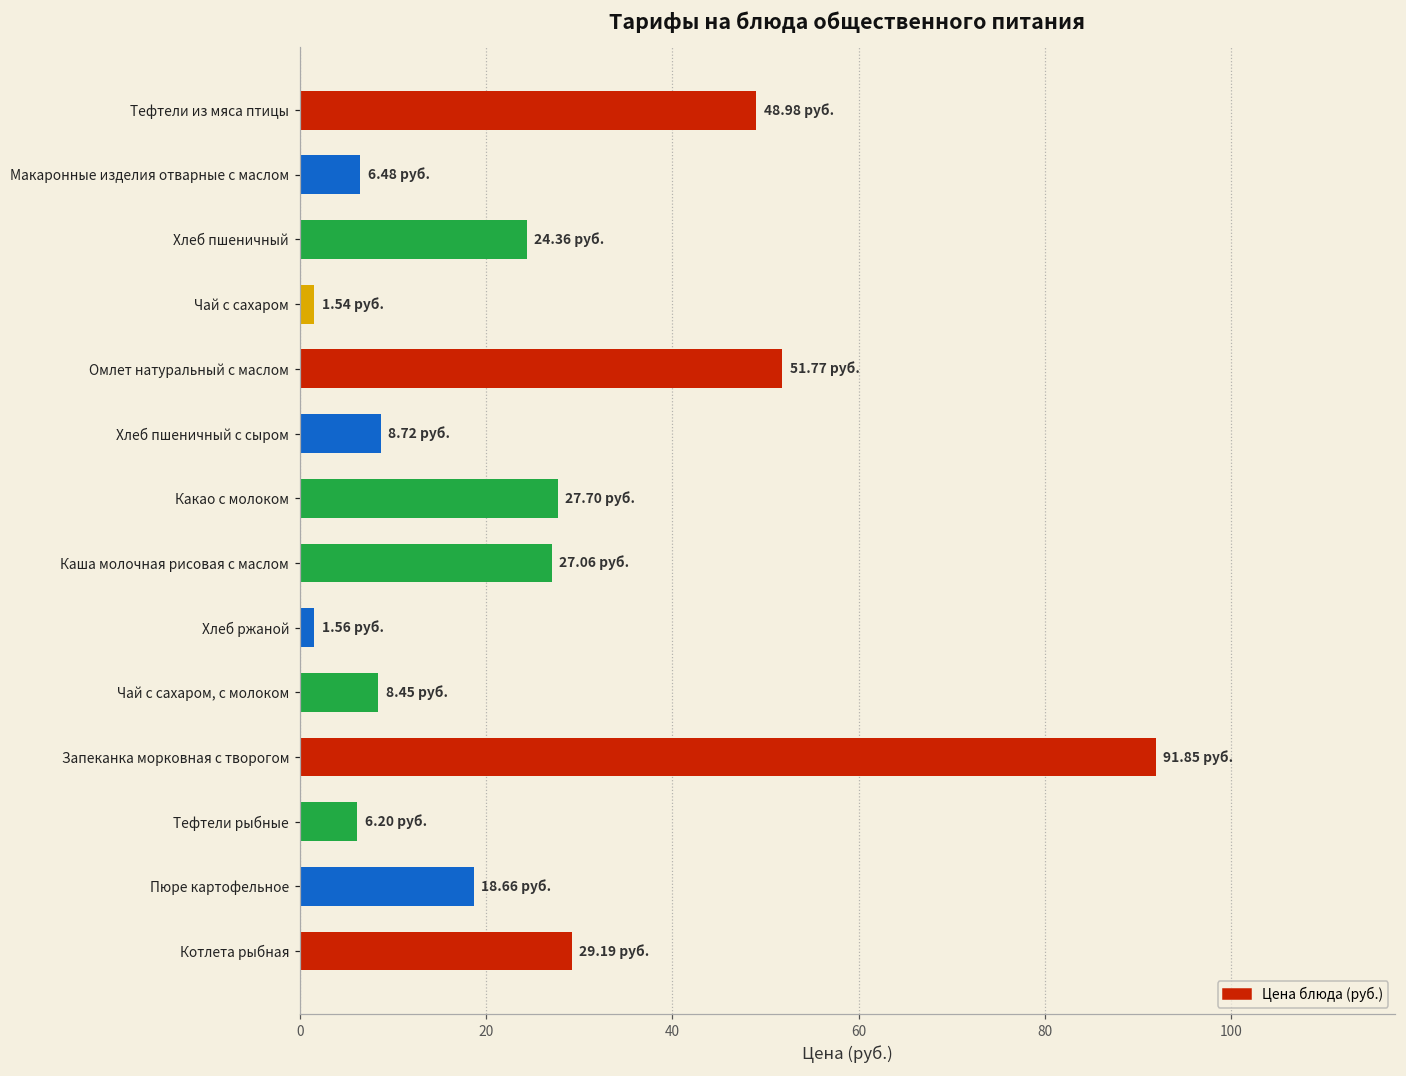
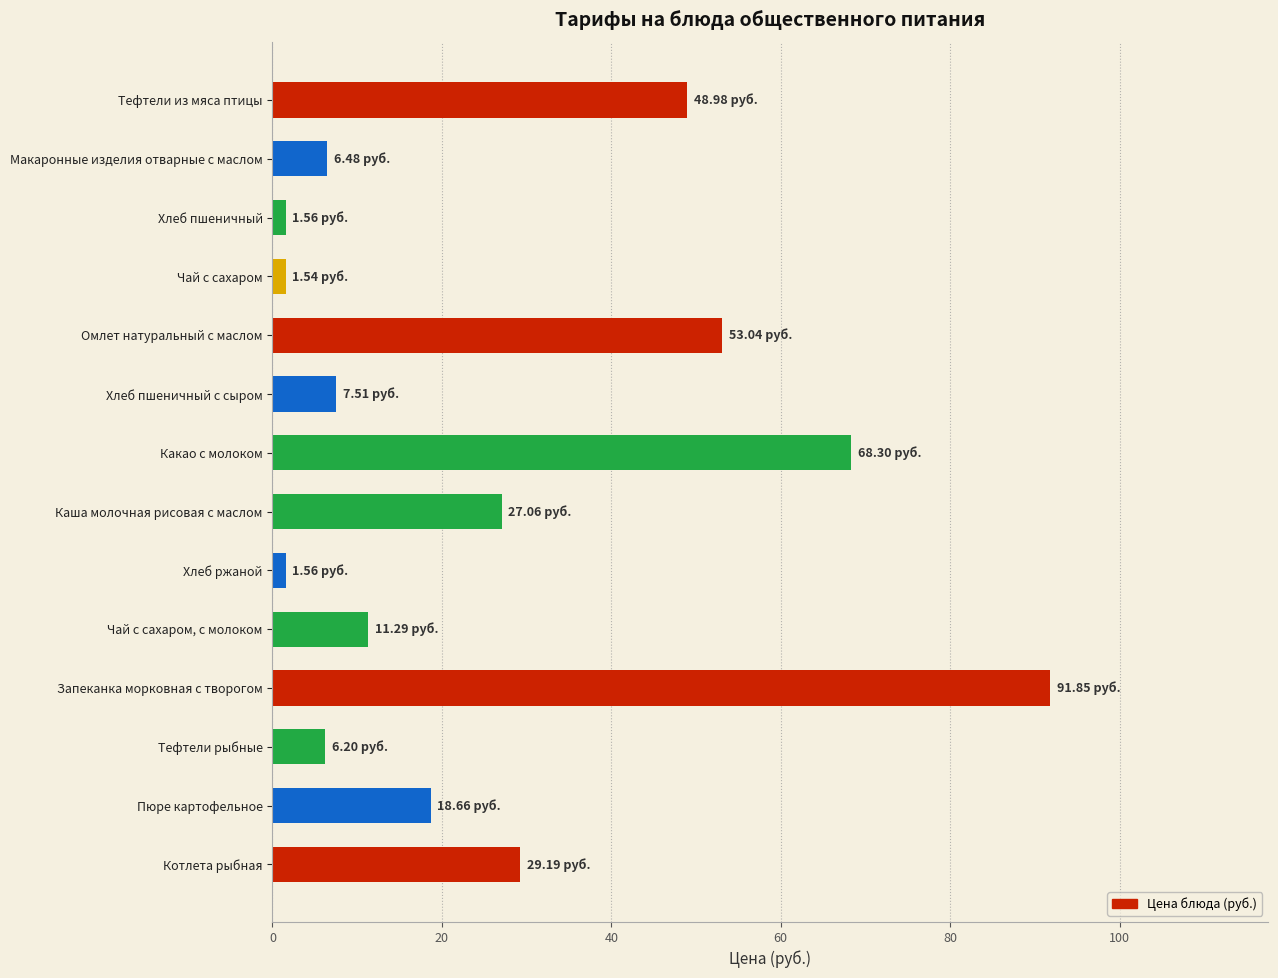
  {
    "Тефтели из мяса птицы": 48.98,
    "Макаронные изделия отварные с маслом": 6.48,
-   "Хлеб пшеничный": 24.36,
+   "Хлеб пшеничный": 1.56,
    "Чай с сахаром": 1.54,
-   "Омлет натуральный с маслом": 51.77,
-   "Хлеб пшеничный с сыром": 8.72,
-   "Какао с молоком": 27.70,
+   "Омлет натуральный с маслом": 53.04,
+   "Хлеб пшеничный с сыром": 7.51,
+   "Какао с молоком": 68.30,
    "Каша молочная рисовая с маслом": 27.06,
    "Хлеб ржаной": 1.56,
-   "Чай с сахаром, с молоком": 8.45,
+   "Чай с сахаром, с молоком": 11.29,
    "Запеканка морковная с творогом": 91.85,
    "Тефтели рыбные": 6.20,
    "Пюре картофельное": 18.66,
    "Котлета рыбная": 29.19
  }
